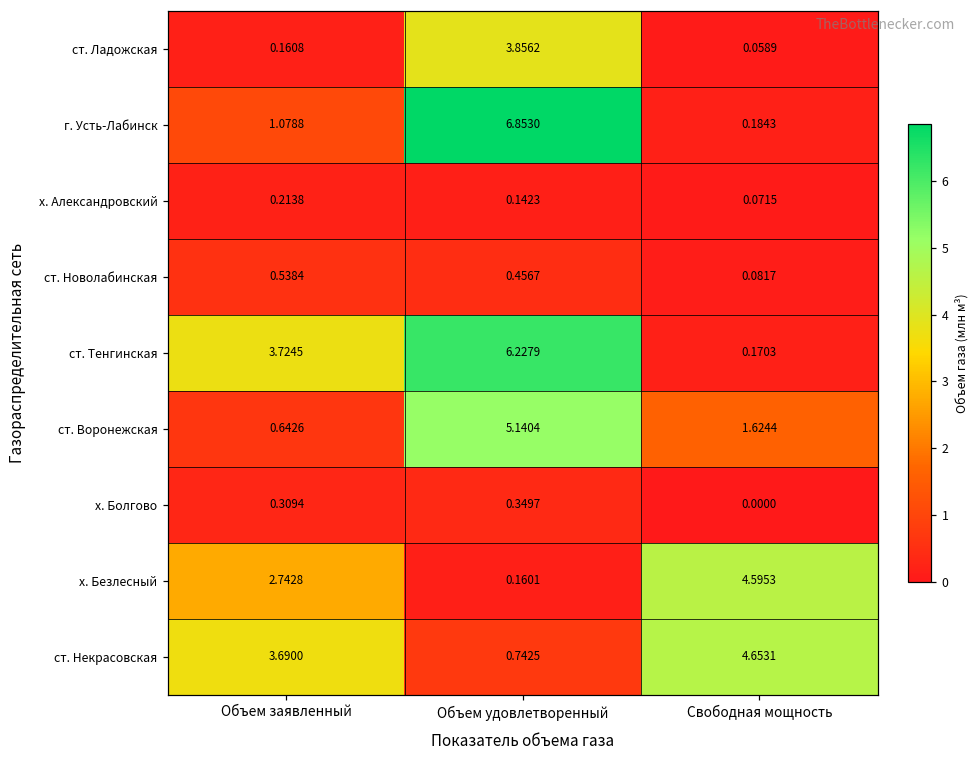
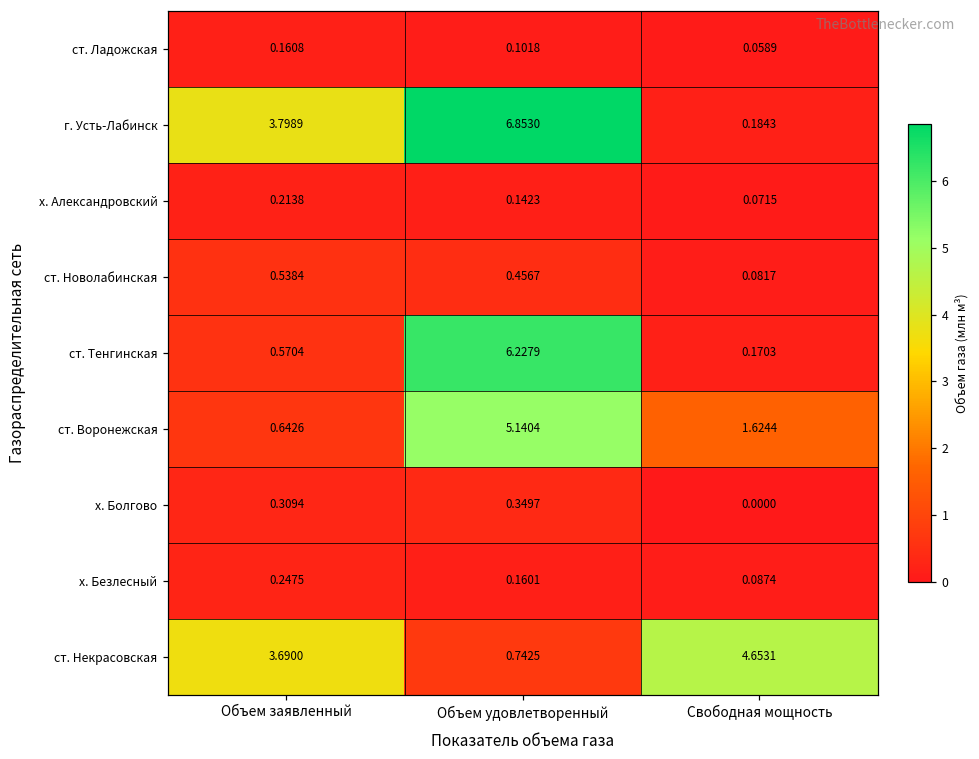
  {
    "ст. Ладожская": {
      "Объем заявленный": 0.1608,
-     "Объем удовлетворенный": 3.8562,
+     "Объем удовлетворенный": 0.1018,
      "Свободная мощность": 0.0589
    },
    "г. Усть-Лабинск": {
-     "Объем заявленный": 1.0788,
+     "Объем заявленный": 3.7989,
      "Объем удовлетворенный": 6.8530,
      "Свободная мощность": 0.1843
    },
    "х. Александровский": {
      "Объем заявленный": 0.2138,
      "Объем удовлетворенный": 0.1423,
      "Свободная мощность": 0.0715
    },
    "ст. Новолабинская": {
      "Объем заявленный": 0.5384,
      "Объем удовлетворенный": 0.4567,
      "Свободная мощность": 0.0817
    },
    "ст. Тенгинская": {
-     "Объем заявленный": 3.7245,
+     "Объем заявленный": 0.5704,
      "Объем удовлетворенный": 6.2279,
      "Свободная мощность": 0.1703
    },
    "ст. Воронежская": {
      "Объем заявленный": 0.6426,
      "Объем удовлетворенный": 5.1404,
      "Свободная мощность": 1.6244
    },
    "х. Болгово": {
      "Объем заявленный": 0.3094,
      "Объем удовлетворенный": 0.3497,
      "Свободная мощность": 0.0000
    },
    "х. Безлесный": {
-     "Объем заявленный": 2.7428,
+     "Объем заявленный": 0.2475,
      "Объем удовлетворенный": 0.1601,
-     "Свободная мощность": 4.5953
+     "Свободная мощность": 0.0874
    },
    "ст. Некрасовская": {
      "Объем заявленный": 3.6900,
      "Объем удовлетворенный": 0.7425,
      "Свободная мощность": 4.6531
    }
  }
